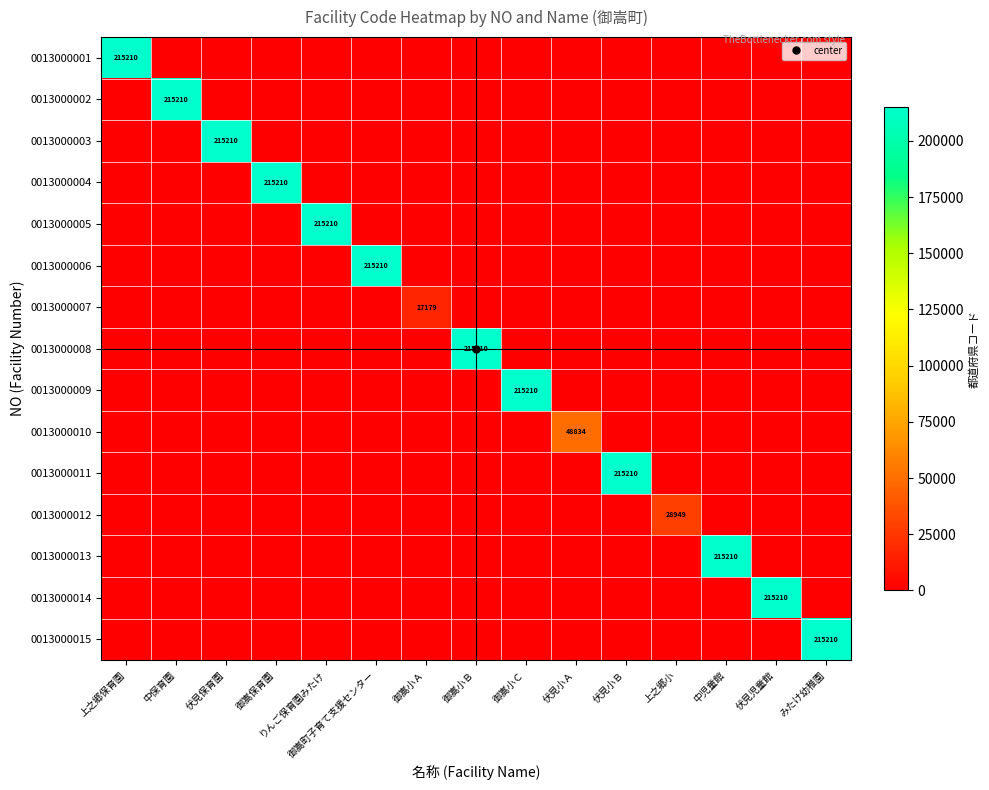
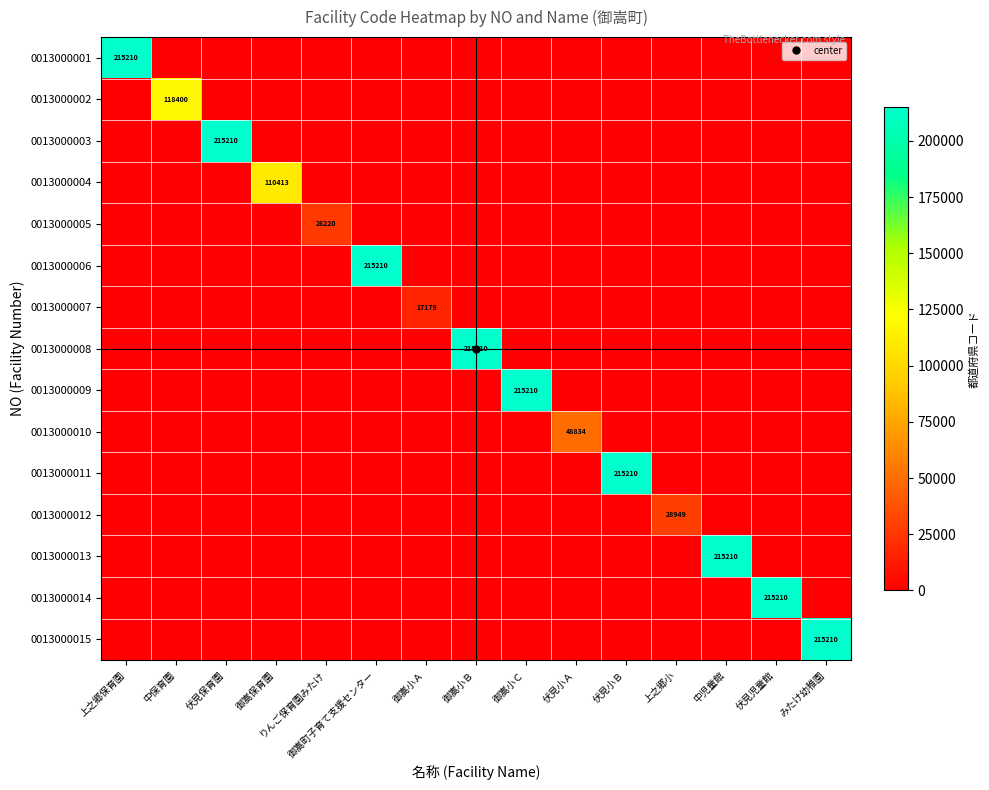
  {
    "0013000001": {
      "上之郷保育園": 215210
    },
    "0013000002": {
-     "中保育園": 215210
+     "中保育園": 118400
    },
    "0013000003": {
      "伏見保育園": 215210
    },
    "0013000004": {
-     "御嵩保育園": 215210
+     "御嵩保育園": 110413
    },
    "0013000005": {
-     "りんご保育園みたけ": 215210
+     "りんご保育園みたけ": 26220
    },
    "0013000006": {
      "御嵩町子育て支援センター": 215210
    },
    "0013000007": {
      "御嵩小Ａ": 17179
    },
    "0013000009": {
      "御嵩小Ｃ": 215210
    },
    "0013000010": {
      "伏見小Ａ": 48834
    },
    "0013000011": {
      "伏見小Ｂ": 215210
    },
    "0013000012": {
      "上之郷小": 28949
    },
    "0013000013": {
      "中児童館": 215210
    },
    "0013000014": {
      "伏見児童館": 215210
    },
    "0013000015": {
      "みたけ幼稚園": 215210
    }
  }
